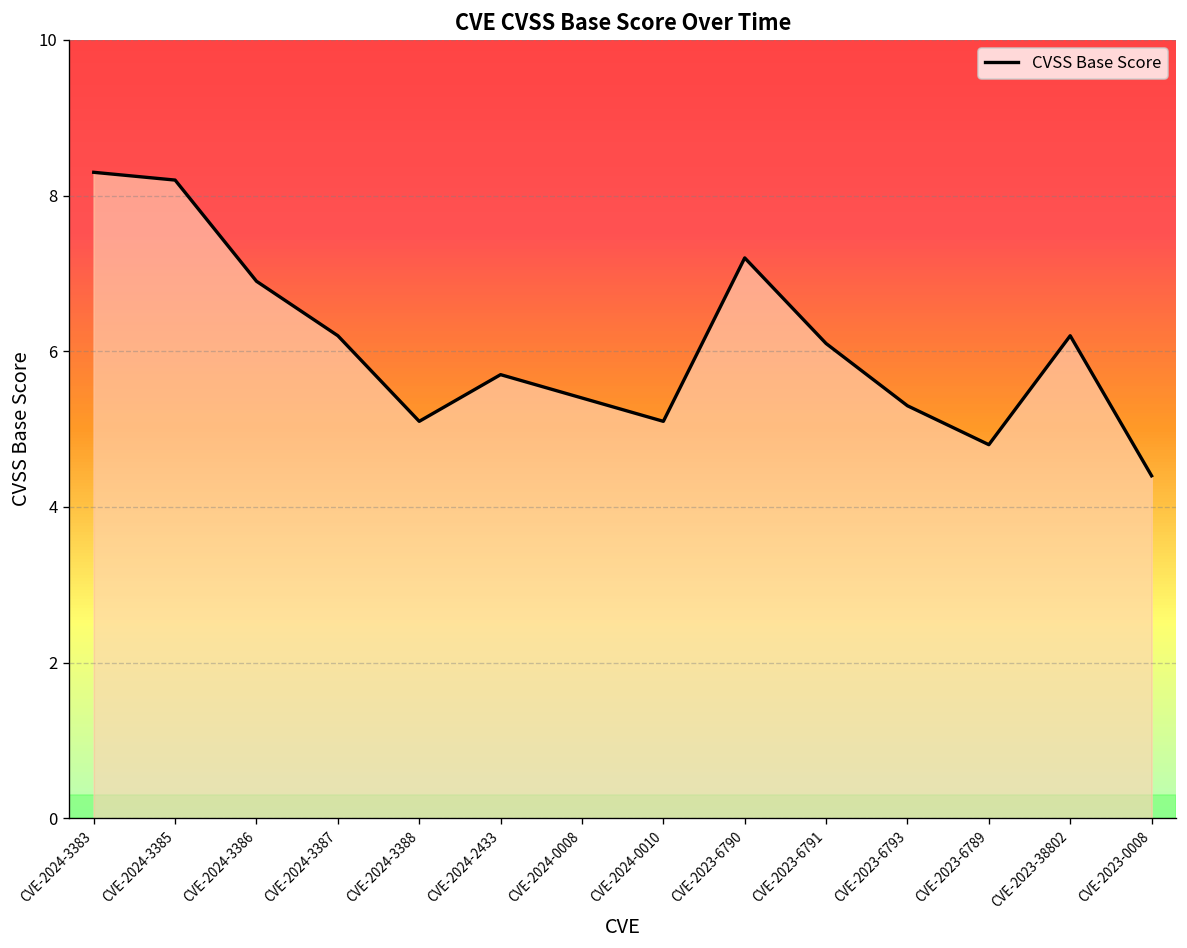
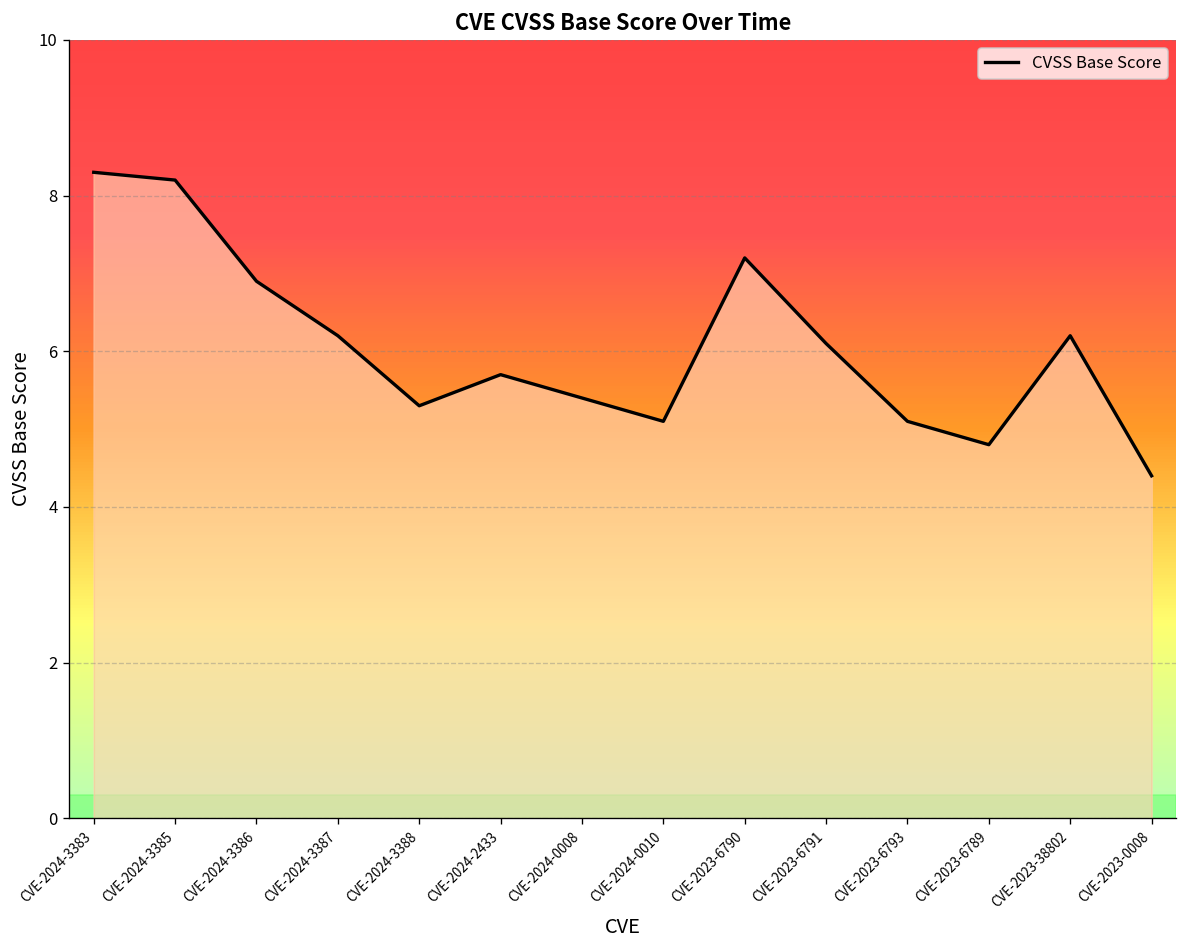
  {
    "CVE-2024-3383": 8.3,
    "CVE-2024-3385": 8.2,
    "CVE-2024-3386": 6.9,
    "CVE-2024-3387": 6.2,
-   "CVE-2024-3388": 5.1,
+   "CVE-2024-3388": 5.3,
    "CVE-2024-2433": 5.7,
    "CVE-2024-0008": 5.4,
    "CVE-2024-0010": 5.1,
    "CVE-2023-6790": 7.2,
    "CVE-2023-6791": 6.1,
-   "CVE-2023-6793": 5.3,
+   "CVE-2023-6793": 5.1,
    "CVE-2023-6789": 4.8,
    "CVE-2023-38802": 6.2,
    "CVE-2023-0008": 4.4
  }
